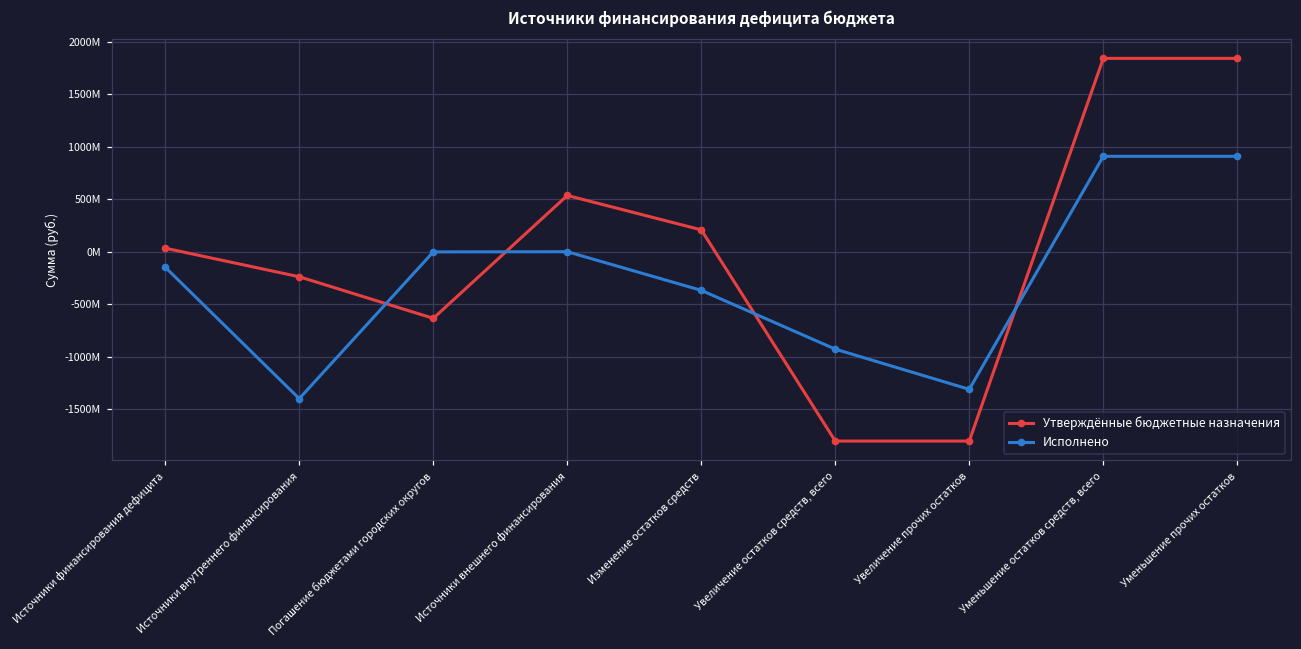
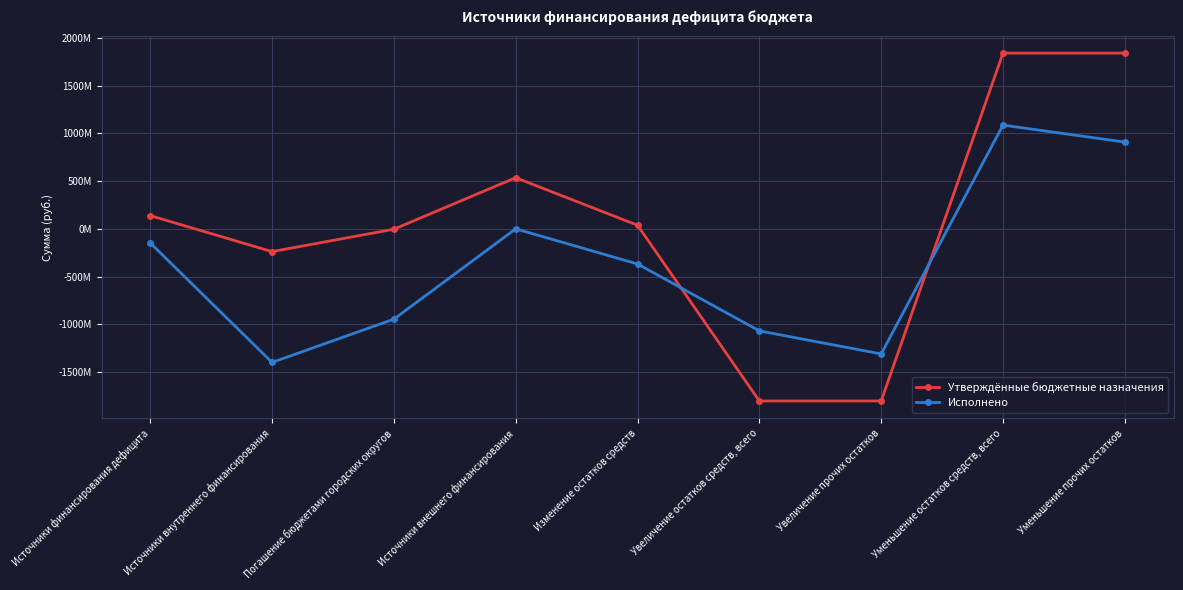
  {
    "Утверждённые бюджетные назначения": {
-     "Источники финансирования дефицита": 0,
+     "Источники финансирования дефицита": 100000000,
      "Источники внутреннего финансирования": -200000000,
-     "Погашение бюджетами городских округов": -600000000,
+     "Погашение бюджетами городских округов": 0,
      "Источники внешнего финансирования": 500000000,
-     "Изменение остатков средств": 200000000,
+     "Изменение остатков средств": 0,
      "Увеличение остатков средств, всего": -1800000000,
      "Увеличение прочих остатков": -1800000000,
      "Уменьшение остатков средств, всего": 1800000000,
      "Уменьшение прочих остатков": 1800000000
    },
    "Исполнено": {
      "Источники финансирования дефицита": -100000000,
      "Источники внутреннего финансирования": -1400000000,
-     "Погашение бюджетами городских округов": 0,
+     "Погашение бюджетами городских округов": -900000000,
      "Источники внешнего финансирования": 0,
      "Изменение остатков средств": -400000000,
-     "Увеличение остатков средств, всего": -900000000,
+     "Увеличение остатков средств, всего": -1100000000,
      "Увеличение прочих остатков": -1300000000,
-     "Уменьшение остатков средств, всего": 900000000,
+     "Уменьшение остатков средств, всего": 1100000000,
      "Уменьшение прочих остатков": 900000000
    }
  }
